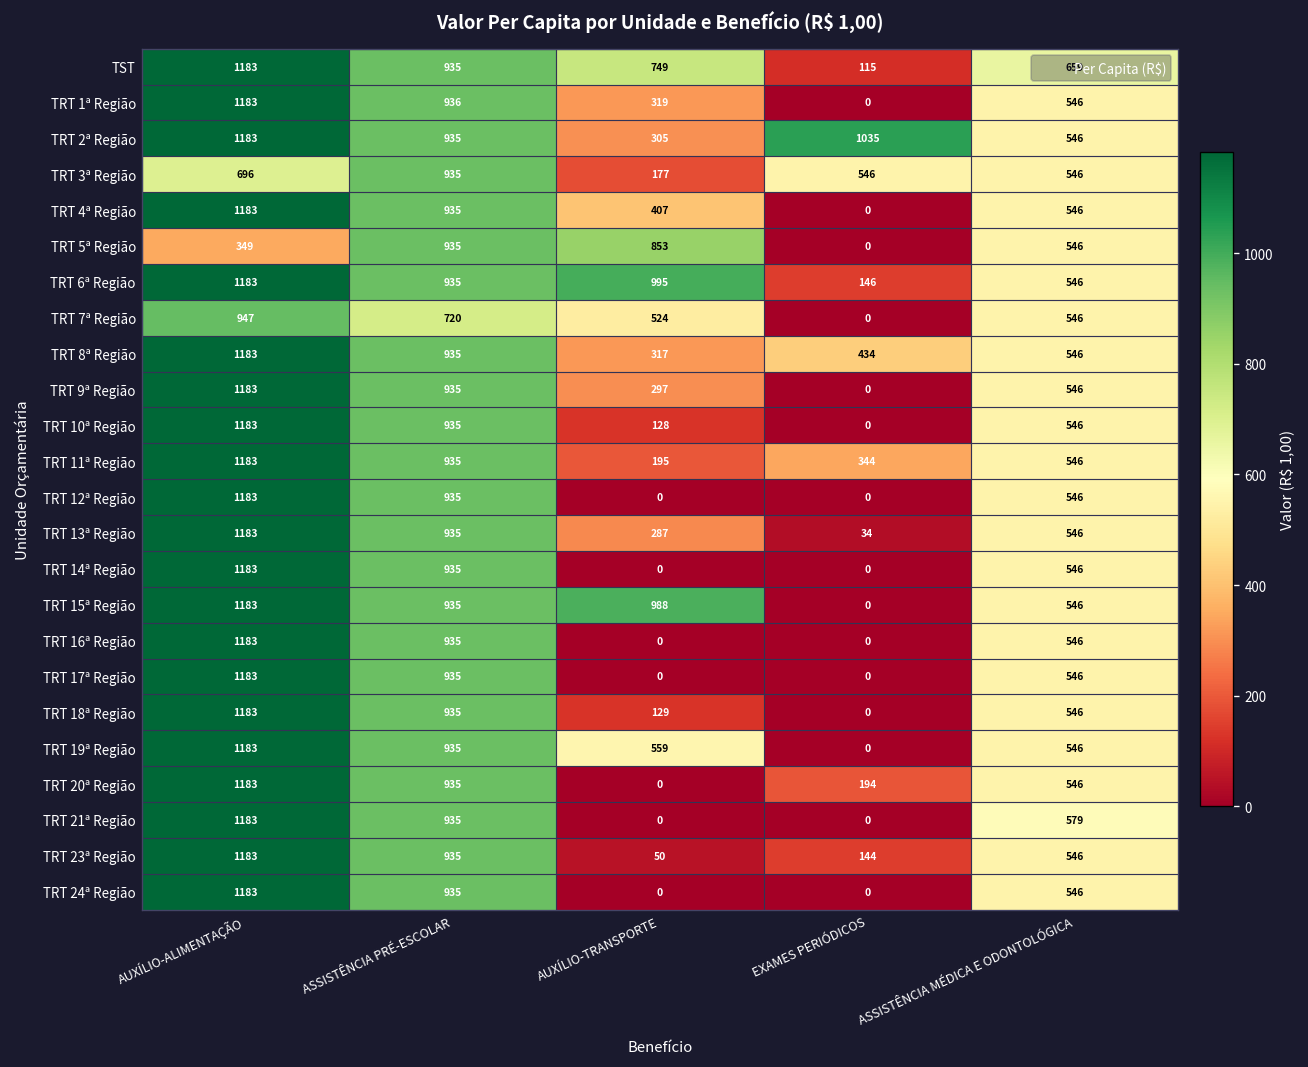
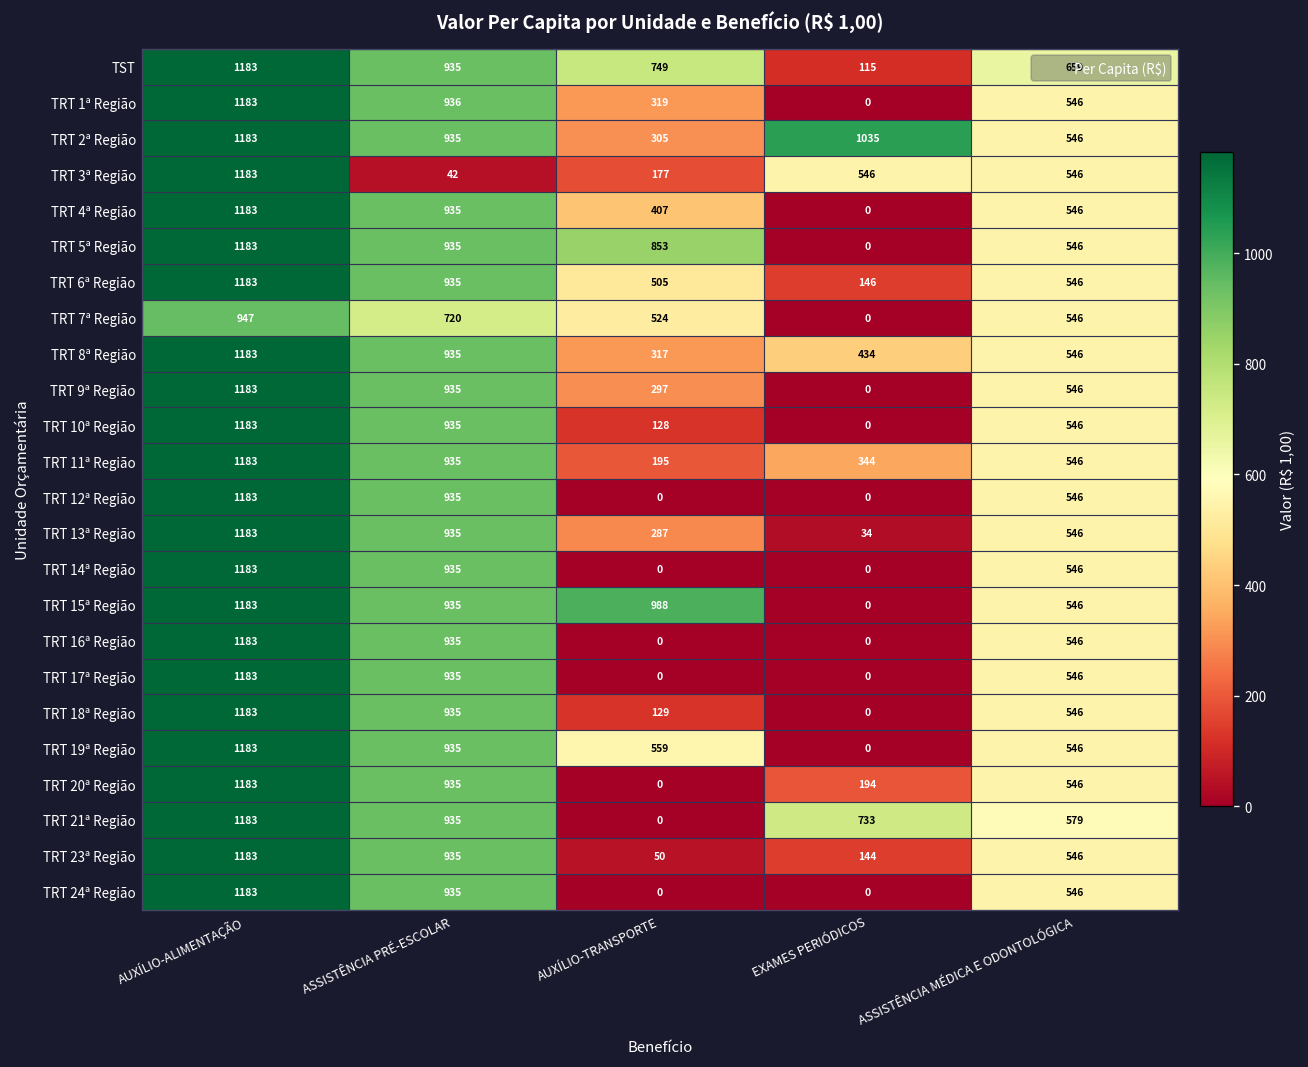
  {
    "TST": {
      "AUXÍLIO-ALIMENTAÇÃO": 1183,
      "ASSISTÊNCIA PRÉ-ESCOLAR": 935,
      "AUXÍLIO-TRANSPORTE": 749,
      "EXAMES PERIÓDICOS": 115
    },
    "TRT 1ª Região": {
      "AUXÍLIO-ALIMENTAÇÃO": 1183,
      "ASSISTÊNCIA PRÉ-ESCOLAR": 936,
      "AUXÍLIO-TRANSPORTE": 319,
      "EXAMES PERIÓDICOS": 0,
      "ASSISTÊNCIA MÉDICA E ODONTOLÓGICA": 546
    },
    "TRT 2ª Região": {
      "AUXÍLIO-ALIMENTAÇÃO": 1183,
      "ASSISTÊNCIA PRÉ-ESCOLAR": 935,
      "AUXÍLIO-TRANSPORTE": 305,
      "EXAMES PERIÓDICOS": 1035,
      "ASSISTÊNCIA MÉDICA E ODONTOLÓGICA": 546
    },
    "TRT 3ª Região": {
-     "AUXÍLIO-ALIMENTAÇÃO": 696,
-     "ASSISTÊNCIA PRÉ-ESCOLAR": 935,
+     "AUXÍLIO-ALIMENTAÇÃO": 1183,
+     "ASSISTÊNCIA PRÉ-ESCOLAR": 42,
      "AUXÍLIO-TRANSPORTE": 177,
      "EXAMES PERIÓDICOS": 546,
      "ASSISTÊNCIA MÉDICA E ODONTOLÓGICA": 546
    },
    "TRT 4ª Região": {
      "AUXÍLIO-ALIMENTAÇÃO": 1183,
      "ASSISTÊNCIA PRÉ-ESCOLAR": 935,
      "AUXÍLIO-TRANSPORTE": 407,
      "EXAMES PERIÓDICOS": 0,
      "ASSISTÊNCIA MÉDICA E ODONTOLÓGICA": 546
    },
    "TRT 5ª Região": {
-     "AUXÍLIO-ALIMENTAÇÃO": 349,
+     "AUXÍLIO-ALIMENTAÇÃO": 1183,
      "ASSISTÊNCIA PRÉ-ESCOLAR": 935,
      "AUXÍLIO-TRANSPORTE": 853,
      "EXAMES PERIÓDICOS": 0,
      "ASSISTÊNCIA MÉDICA E ODONTOLÓGICA": 546
    },
    "TRT 6ª Região": {
      "AUXÍLIO-ALIMENTAÇÃO": 1183,
      "ASSISTÊNCIA PRÉ-ESCOLAR": 935,
-     "AUXÍLIO-TRANSPORTE": 995,
+     "AUXÍLIO-TRANSPORTE": 505,
      "EXAMES PERIÓDICOS": 146,
      "ASSISTÊNCIA MÉDICA E ODONTOLÓGICA": 546
    },
    "TRT 7ª Região": {
      "AUXÍLIO-ALIMENTAÇÃO": 947,
      "ASSISTÊNCIA PRÉ-ESCOLAR": 720,
      "AUXÍLIO-TRANSPORTE": 524,
      "EXAMES PERIÓDICOS": 0,
      "ASSISTÊNCIA MÉDICA E ODONTOLÓGICA": 546
    },
    "TRT 8ª Região": {
      "AUXÍLIO-ALIMENTAÇÃO": 1183,
      "ASSISTÊNCIA PRÉ-ESCOLAR": 935,
      "AUXÍLIO-TRANSPORTE": 317,
      "EXAMES PERIÓDICOS": 434,
      "ASSISTÊNCIA MÉDICA E ODONTOLÓGICA": 546
    },
    "TRT 9ª Região": {
      "AUXÍLIO-ALIMENTAÇÃO": 1183,
      "ASSISTÊNCIA PRÉ-ESCOLAR": 935,
      "AUXÍLIO-TRANSPORTE": 297,
      "EXAMES PERIÓDICOS": 0,
      "ASSISTÊNCIA MÉDICA E ODONTOLÓGICA": 546
    },
    "TRT 10ª Região": {
      "AUXÍLIO-ALIMENTAÇÃO": 1183,
      "ASSISTÊNCIA PRÉ-ESCOLAR": 935,
      "AUXÍLIO-TRANSPORTE": 128,
      "EXAMES PERIÓDICOS": 0,
      "ASSISTÊNCIA MÉDICA E ODONTOLÓGICA": 546
    },
    "TRT 11ª Região": {
      "AUXÍLIO-ALIMENTAÇÃO": 1183,
      "ASSISTÊNCIA PRÉ-ESCOLAR": 935,
      "AUXÍLIO-TRANSPORTE": 195,
      "EXAMES PERIÓDICOS": 344,
      "ASSISTÊNCIA MÉDICA E ODONTOLÓGICA": 546
    },
    "TRT 12ª Região": {
      "AUXÍLIO-ALIMENTAÇÃO": 1183,
      "ASSISTÊNCIA PRÉ-ESCOLAR": 935,
      "AUXÍLIO-TRANSPORTE": 0,
      "EXAMES PERIÓDICOS": 0,
      "ASSISTÊNCIA MÉDICA E ODONTOLÓGICA": 546
    },
    "TRT 13ª Região": {
      "AUXÍLIO-ALIMENTAÇÃO": 1183,
      "ASSISTÊNCIA PRÉ-ESCOLAR": 935,
      "AUXÍLIO-TRANSPORTE": 287,
      "EXAMES PERIÓDICOS": 34,
      "ASSISTÊNCIA MÉDICA E ODONTOLÓGICA": 546
    },
    "TRT 14ª Região": {
      "AUXÍLIO-ALIMENTAÇÃO": 1183,
      "ASSISTÊNCIA PRÉ-ESCOLAR": 935,
      "AUXÍLIO-TRANSPORTE": 0,
      "EXAMES PERIÓDICOS": 0,
      "ASSISTÊNCIA MÉDICA E ODONTOLÓGICA": 546
    },
    "TRT 15ª Região": {
      "AUXÍLIO-ALIMENTAÇÃO": 1183,
      "ASSISTÊNCIA PRÉ-ESCOLAR": 935,
      "AUXÍLIO-TRANSPORTE": 988,
      "EXAMES PERIÓDICOS": 0,
      "ASSISTÊNCIA MÉDICA E ODONTOLÓGICA": 546
    },
    "TRT 16ª Região": {
      "AUXÍLIO-ALIMENTAÇÃO": 1183,
      "ASSISTÊNCIA PRÉ-ESCOLAR": 935,
      "AUXÍLIO-TRANSPORTE": 0,
      "EXAMES PERIÓDICOS": 0,
      "ASSISTÊNCIA MÉDICA E ODONTOLÓGICA": 546
    },
    "TRT 17ª Região": {
      "AUXÍLIO-ALIMENTAÇÃO": 1183,
      "ASSISTÊNCIA PRÉ-ESCOLAR": 935,
      "AUXÍLIO-TRANSPORTE": 0,
      "EXAMES PERIÓDICOS": 0,
      "ASSISTÊNCIA MÉDICA E ODONTOLÓGICA": 546
    },
    "TRT 18ª Região": {
      "AUXÍLIO-ALIMENTAÇÃO": 1183,
      "ASSISTÊNCIA PRÉ-ESCOLAR": 935,
      "AUXÍLIO-TRANSPORTE": 129,
      "EXAMES PERIÓDICOS": 0,
      "ASSISTÊNCIA MÉDICA E ODONTOLÓGICA": 546
    },
    "TRT 19ª Região": {
      "AUXÍLIO-ALIMENTAÇÃO": 1183,
      "ASSISTÊNCIA PRÉ-ESCOLAR": 935,
      "AUXÍLIO-TRANSPORTE": 559,
      "EXAMES PERIÓDICOS": 0,
      "ASSISTÊNCIA MÉDICA E ODONTOLÓGICA": 546
    },
    "TRT 20ª Região": {
      "AUXÍLIO-ALIMENTAÇÃO": 1183,
      "ASSISTÊNCIA PRÉ-ESCOLAR": 935,
      "AUXÍLIO-TRANSPORTE": 0,
      "EXAMES PERIÓDICOS": 194,
      "ASSISTÊNCIA MÉDICA E ODONTOLÓGICA": 546
    },
    "TRT 21ª Região": {
      "AUXÍLIO-ALIMENTAÇÃO": 1183,
      "ASSISTÊNCIA PRÉ-ESCOLAR": 935,
      "AUXÍLIO-TRANSPORTE": 0,
-     "EXAMES PERIÓDICOS": 0,
+     "EXAMES PERIÓDICOS": 733,
      "ASSISTÊNCIA MÉDICA E ODONTOLÓGICA": 579
    },
    "TRT 23ª Região": {
      "AUXÍLIO-ALIMENTAÇÃO": 1183,
      "ASSISTÊNCIA PRÉ-ESCOLAR": 935,
      "AUXÍLIO-TRANSPORTE": 50,
      "EXAMES PERIÓDICOS": 144,
      "ASSISTÊNCIA MÉDICA E ODONTOLÓGICA": 546
    },
    "TRT 24ª Região": {
      "AUXÍLIO-ALIMENTAÇÃO": 1183,
      "ASSISTÊNCIA PRÉ-ESCOLAR": 935,
      "AUXÍLIO-TRANSPORTE": 0,
      "EXAMES PERIÓDICOS": 0,
      "ASSISTÊNCIA MÉDICA E ODONTOLÓGICA": 546
    }
  }
